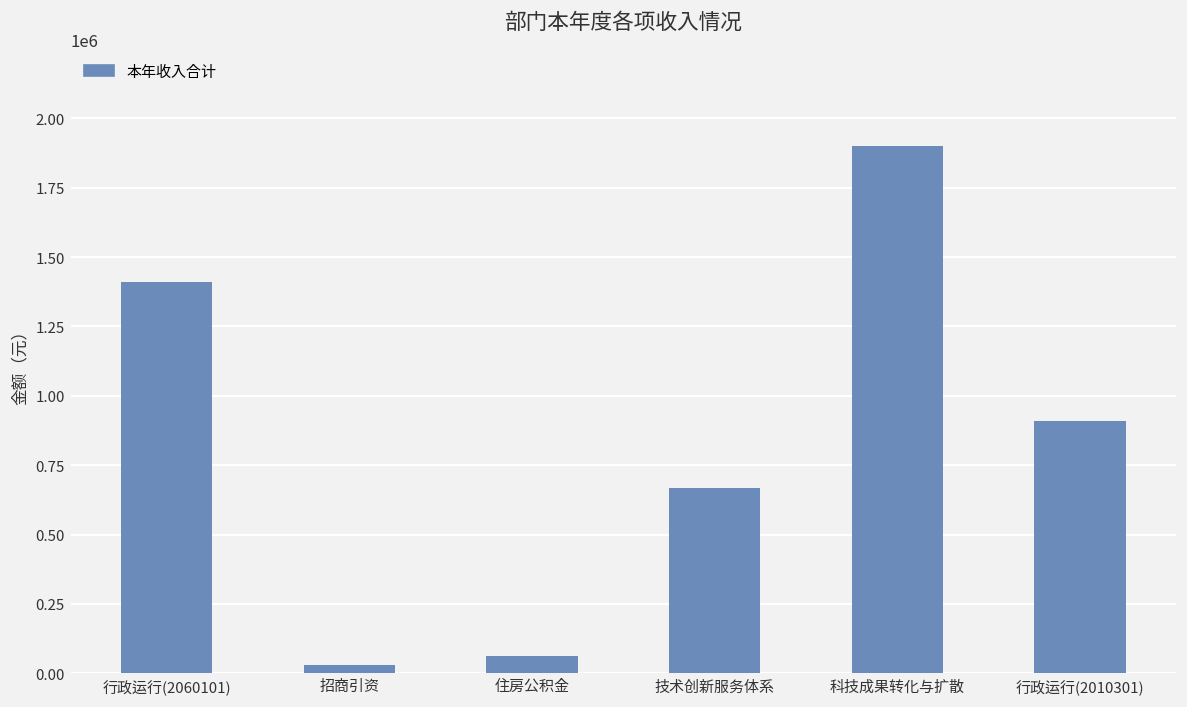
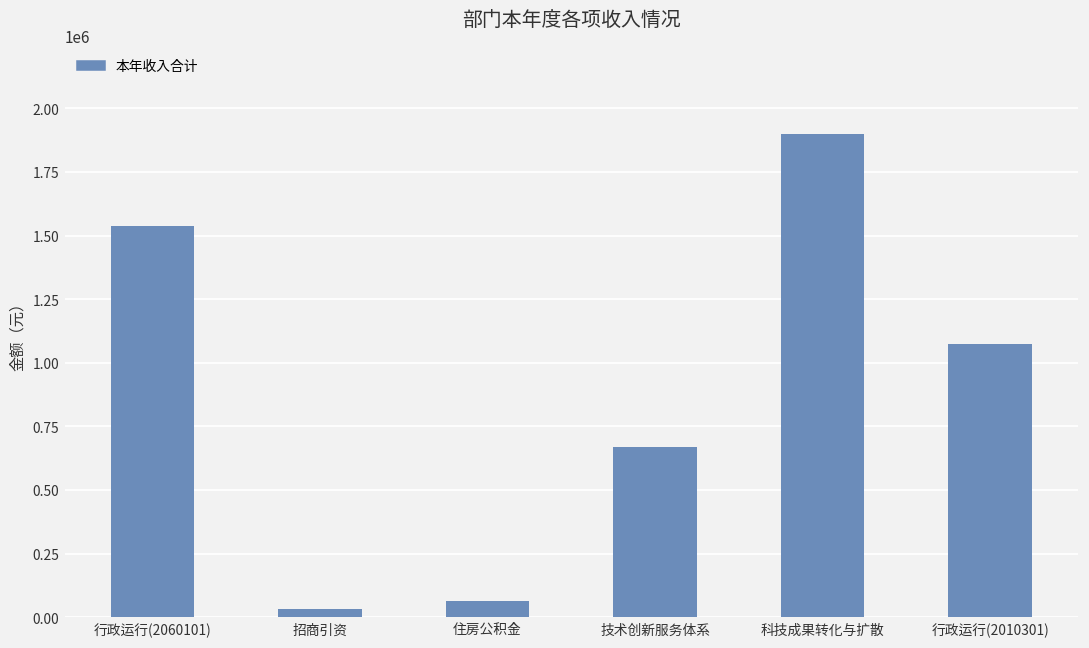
  {
-   "行政运行(2060101)": 1410000,
+   "行政运行(2060101)": 1540000,
    "招商引资": 30000,
    "住房公积金": 60000,
    "技术创新服务体系": 670000,
    "科技成果转化与扩散": 1900000,
-   "行政运行(2010301)": 910000
+   "行政运行(2010301)": 1070000
  }
